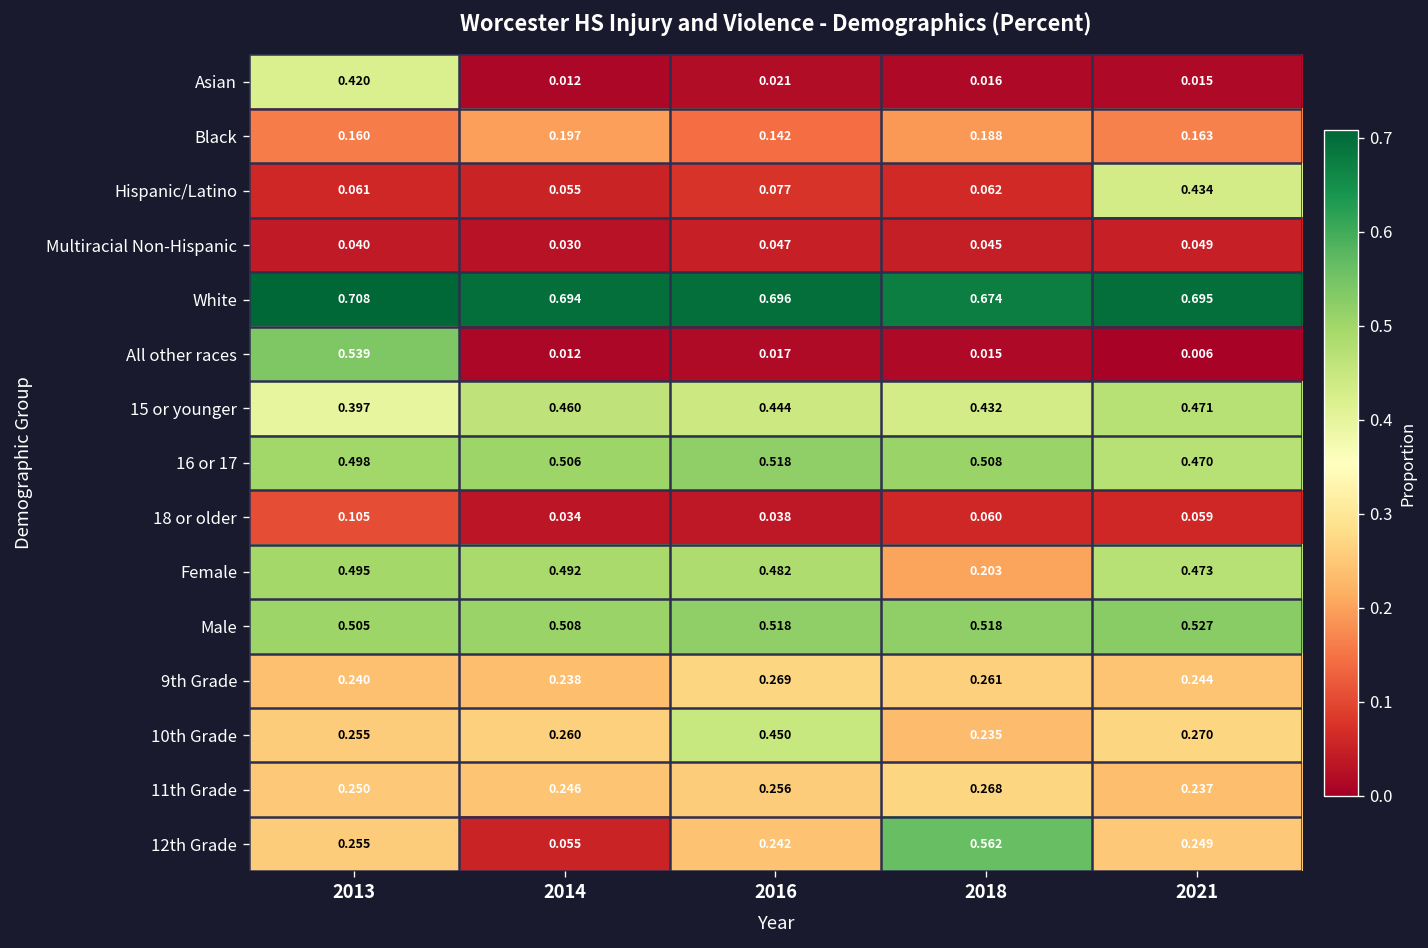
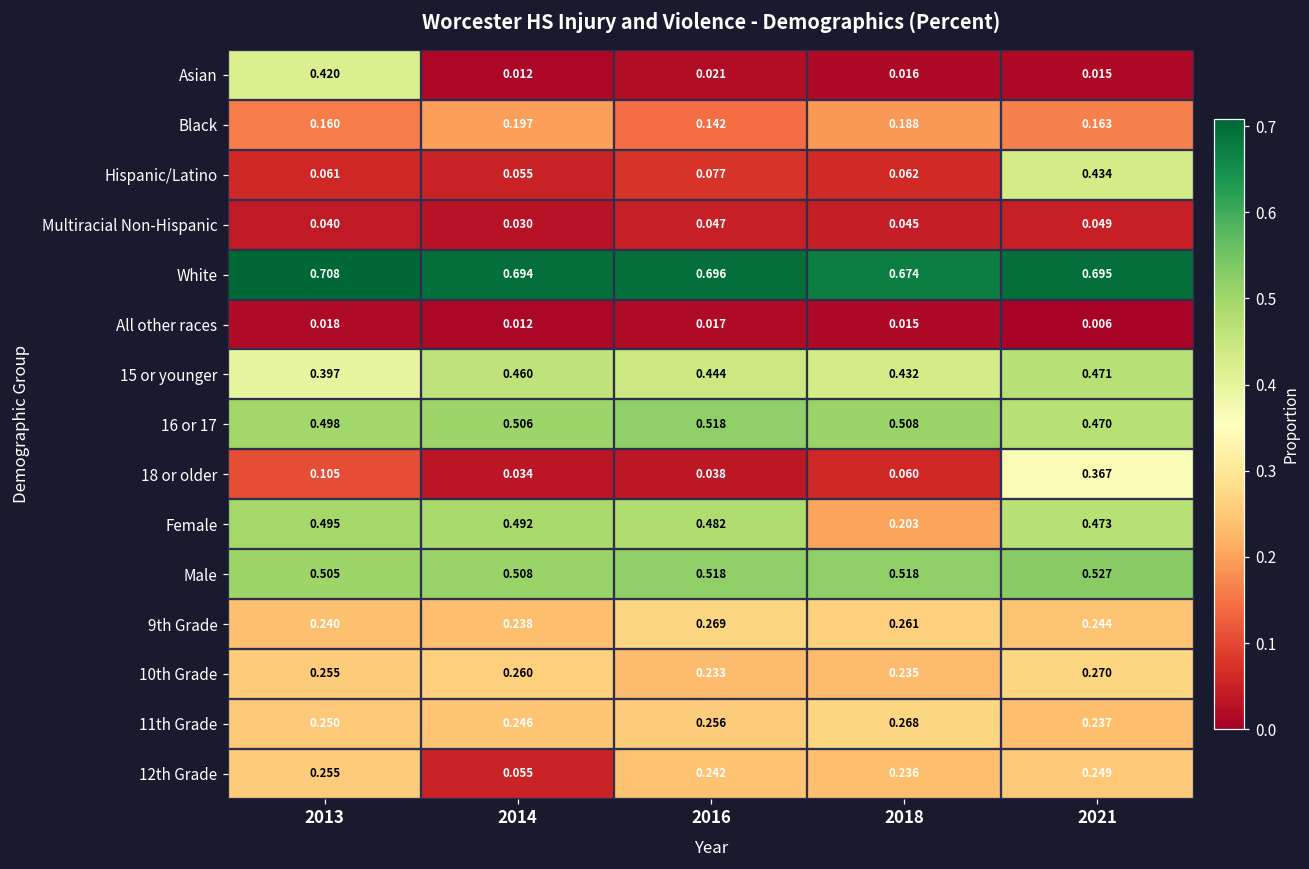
  {
    "Asian": {
      "2013": 0.420,
      "2014": 0.012,
      "2016": 0.021,
      "2018": 0.016,
      "2021": 0.015
    },
    "Black": {
      "2013": 0.160,
      "2014": 0.197,
      "2016": 0.142,
      "2018": 0.188,
      "2021": 0.163
    },
    "Hispanic/Latino": {
      "2013": 0.061,
      "2014": 0.055,
      "2016": 0.077,
      "2018": 0.062,
      "2021": 0.434
    },
    "Multiracial Non-Hispanic": {
      "2013": 0.040,
      "2014": 0.030,
      "2016": 0.047,
      "2018": 0.045,
      "2021": 0.049
    },
    "White": {
      "2013": 0.708,
      "2014": 0.694,
      "2016": 0.696,
      "2018": 0.674,
      "2021": 0.695
    },
    "All other races": {
-     "2013": 0.539,
+     "2013": 0.018,
      "2014": 0.012,
      "2016": 0.017,
      "2018": 0.015,
      "2021": 0.006
    },
    "15 or younger": {
      "2013": 0.397,
      "2014": 0.460,
      "2016": 0.444,
      "2018": 0.432,
      "2021": 0.471
    },
    "16 or 17": {
      "2013": 0.498,
      "2014": 0.506,
      "2016": 0.518,
      "2018": 0.508,
      "2021": 0.470
    },
    "18 or older": {
      "2013": 0.105,
      "2014": 0.034,
      "2016": 0.038,
      "2018": 0.060,
-     "2021": 0.059
+     "2021": 0.367
    },
    "Female": {
      "2013": 0.495,
      "2014": 0.492,
      "2016": 0.482,
      "2018": 0.203,
      "2021": 0.473
    },
    "Male": {
      "2013": 0.505,
      "2014": 0.508,
      "2016": 0.518,
      "2018": 0.518,
      "2021": 0.527
    },
    "9th Grade": {
      "2013": 0.240,
      "2014": 0.238,
      "2016": 0.269,
      "2018": 0.261,
      "2021": 0.244
    },
    "10th Grade": {
      "2013": 0.255,
      "2014": 0.260,
-     "2016": 0.450,
+     "2016": 0.233,
      "2018": 0.235,
      "2021": 0.270
    },
    "11th Grade": {
      "2013": 0.250,
      "2014": 0.246,
      "2016": 0.256,
      "2018": 0.268,
      "2021": 0.237
    },
    "12th Grade": {
      "2013": 0.255,
      "2014": 0.055,
      "2016": 0.242,
-     "2018": 0.562,
+     "2018": 0.236,
      "2021": 0.249
    }
  }
